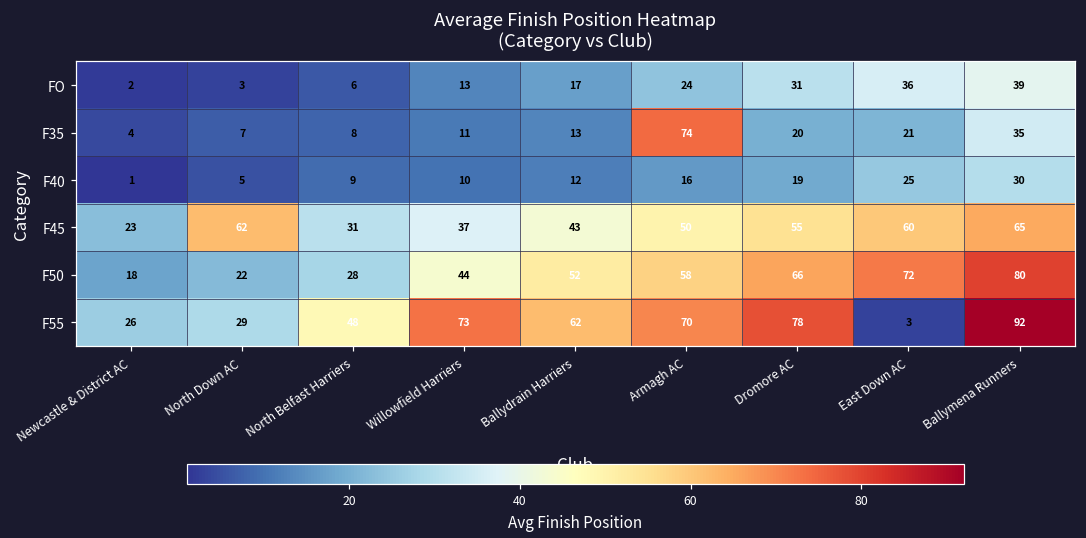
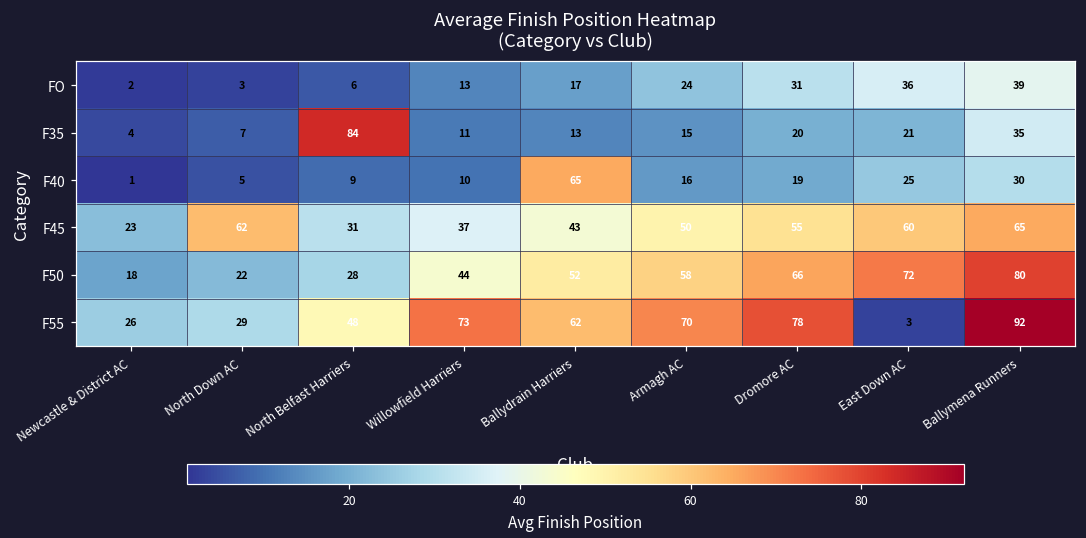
  {
    "FO": {
      "Newcastle & District AC": 2,
      "North Down AC": 3,
      "North Belfast Harriers": 6,
      "Willowfield Harriers": 13,
      "Ballydrain Harriers": 17,
      "Armagh AC": 24,
      "Dromore AC": 31,
      "East Down AC": 36,
      "Ballymena Runners": 39
    },
    "F35": {
      "Newcastle & District AC": 4,
      "North Down AC": 7,
-     "North Belfast Harriers": 8,
+     "North Belfast Harriers": 84,
      "Willowfield Harriers": 11,
      "Ballydrain Harriers": 13,
-     "Armagh AC": 74,
+     "Armagh AC": 15,
      "Dromore AC": 20,
      "East Down AC": 21,
      "Ballymena Runners": 35
    },
    "F40": {
      "Newcastle & District AC": 1,
      "North Down AC": 5,
      "North Belfast Harriers": 9,
      "Willowfield Harriers": 10,
-     "Ballydrain Harriers": 12,
+     "Ballydrain Harriers": 65,
      "Armagh AC": 16,
      "Dromore AC": 19,
      "East Down AC": 25,
      "Ballymena Runners": 30
    },
    "F45": {
      "Newcastle & District AC": 23,
      "North Down AC": 62,
      "North Belfast Harriers": 31,
      "Willowfield Harriers": 37,
      "Ballydrain Harriers": 43,
      "Armagh AC": 50,
      "Dromore AC": 55,
      "East Down AC": 60,
      "Ballymena Runners": 65
    },
    "F50": {
      "Newcastle & District AC": 18,
      "North Down AC": 22,
      "North Belfast Harriers": 28,
      "Willowfield Harriers": 44,
      "Ballydrain Harriers": 52,
      "Armagh AC": 58,
      "Dromore AC": 66,
      "East Down AC": 72,
      "Ballymena Runners": 80
    },
    "F55": {
      "Newcastle & District AC": 26,
      "North Down AC": 29,
      "North Belfast Harriers": 48,
      "Willowfield Harriers": 73,
      "Ballydrain Harriers": 62,
      "Armagh AC": 70,
      "Dromore AC": 78,
      "East Down AC": 3,
      "Ballymena Runners": 92
    }
  }
